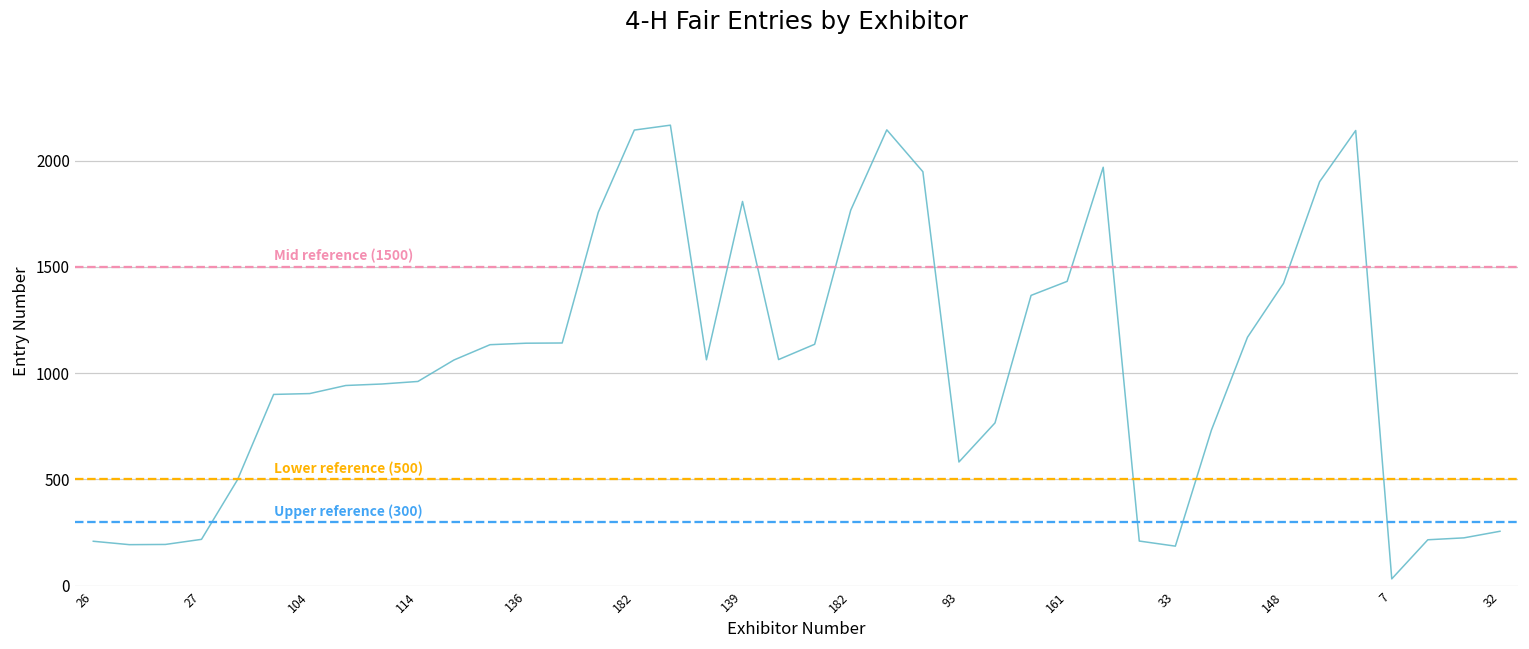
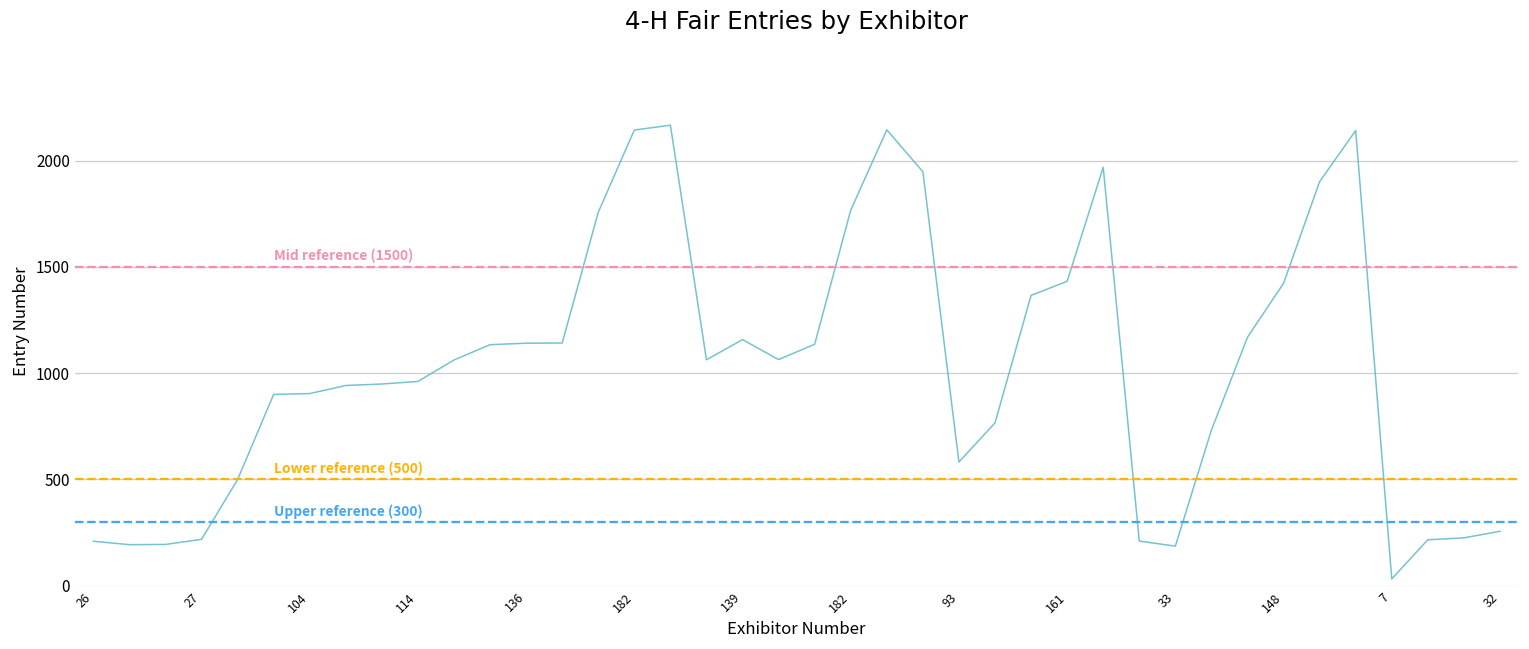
  {
    "27": 220,
    "104": 900,
    "114": 960,
    "136": 1140,
-   "139": 1810,
+   "139": 1160,
    "93": 580,
    "161": 1430,
    "33": 190,
    "148": 1420
  }
